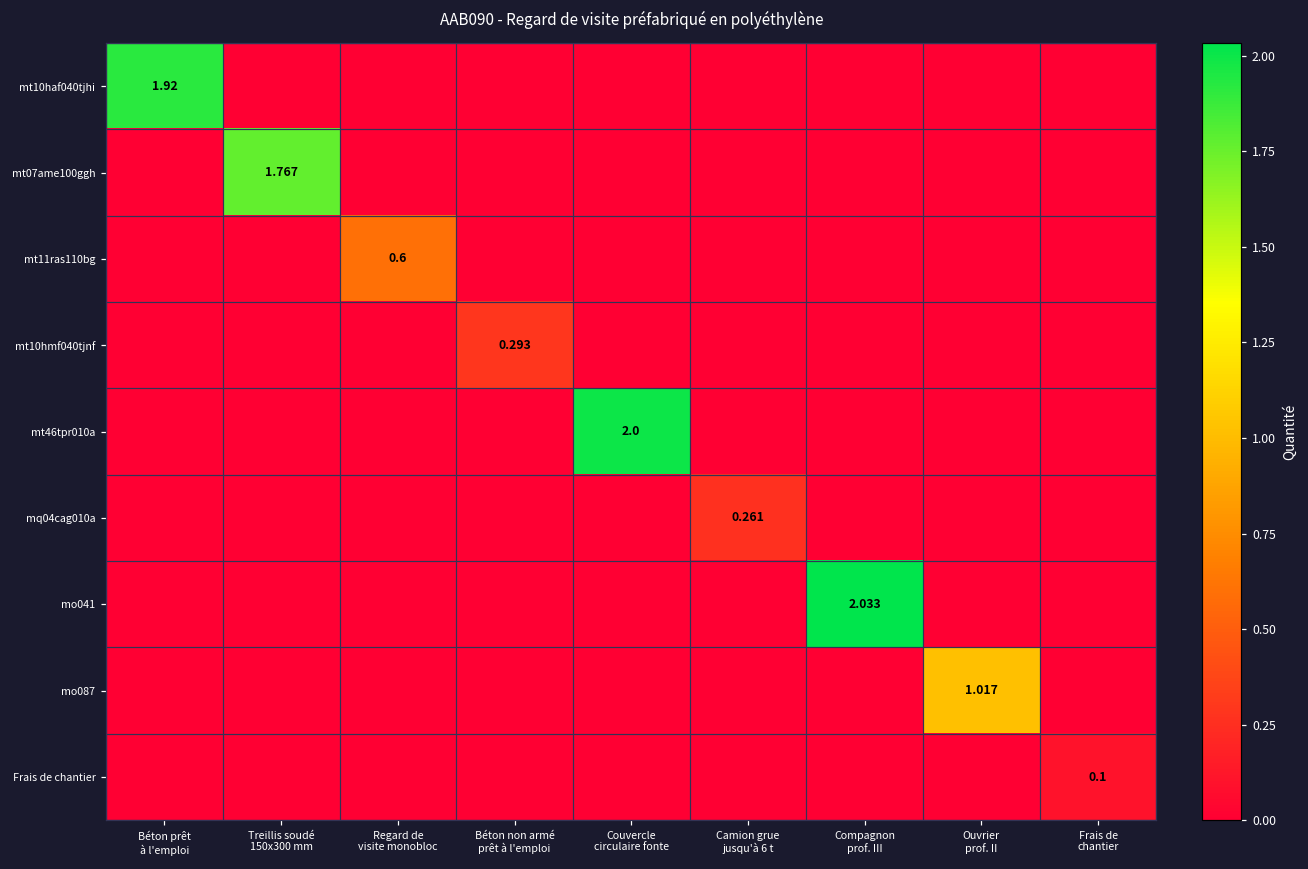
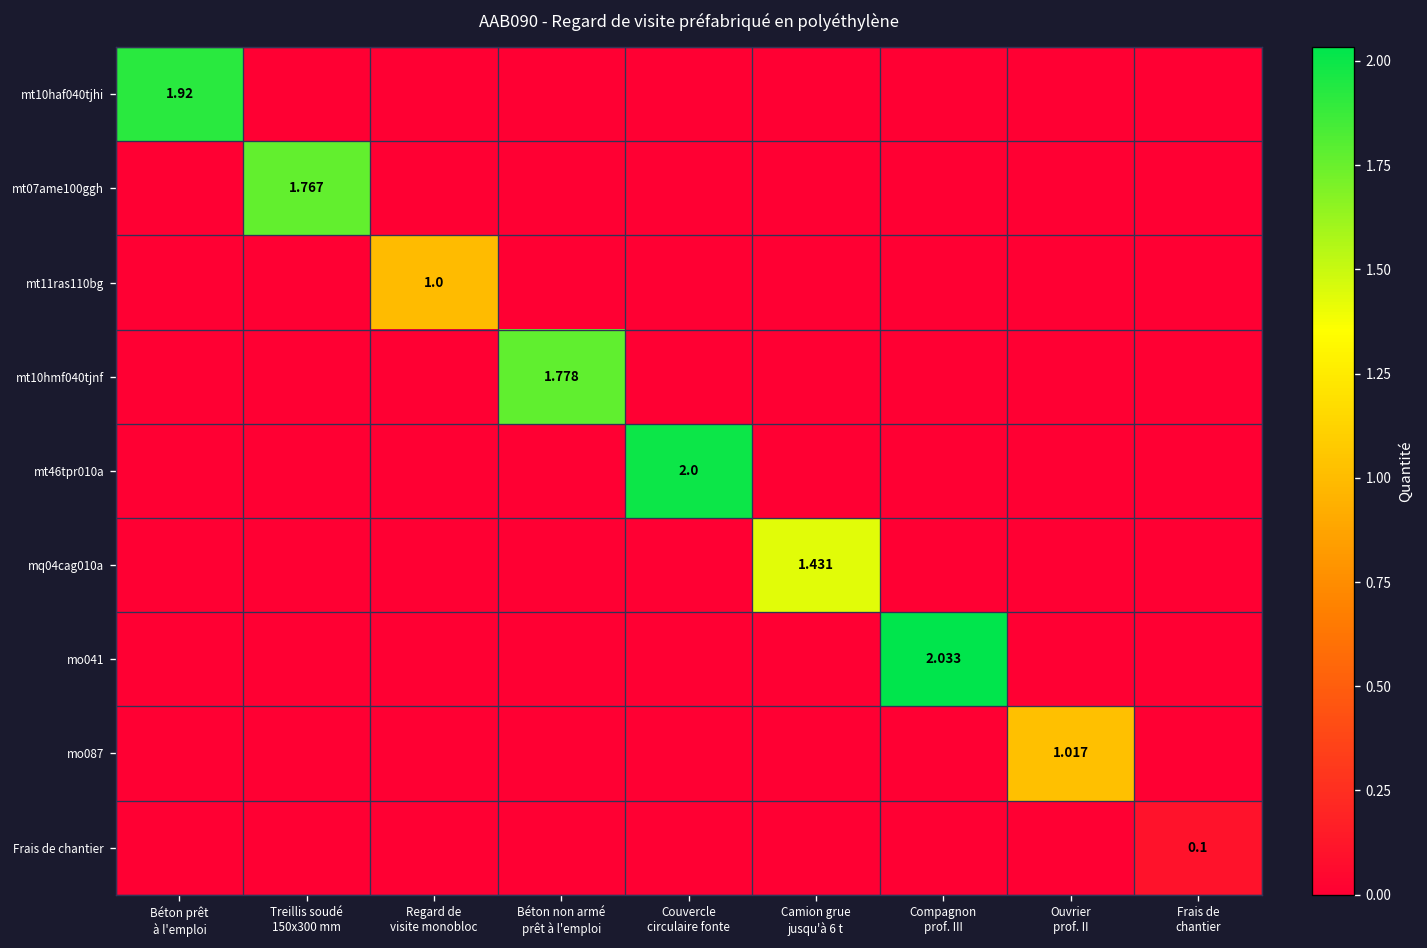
  {
    "mt10haf040tjhi": {
      "Béton prêt à l'emploi": 1.92
    },
    "mt07ame100ggh": {
      "Treillis soudé 150x300 mm": 1.767
    },
    "mt11ras110bg": {
-     "Regard de visite monobloc": 0.6
+     "Regard de visite monobloc": 1.0
    },
    "mt10hmf040tjnf": {
-     "Béton non armé prêt à l'emploi": 0.293
+     "Béton non armé prêt à l'emploi": 1.778
    },
    "mt46tpr010a": {
      "Couvercle circulaire fonte": 2.0
    },
    "mq04cag010a": {
-     "Camion grue jusqu'à 6 t": 0.261
+     "Camion grue jusqu'à 6 t": 1.431
    },
    "mo041": {
      "Compagnon prof. III": 2.033
    },
    "mo087": {
      "Ouvrier prof. II": 1.017
    },
    "Frais de chantier": {
      "Frais de chantier": 0.1
    }
  }
